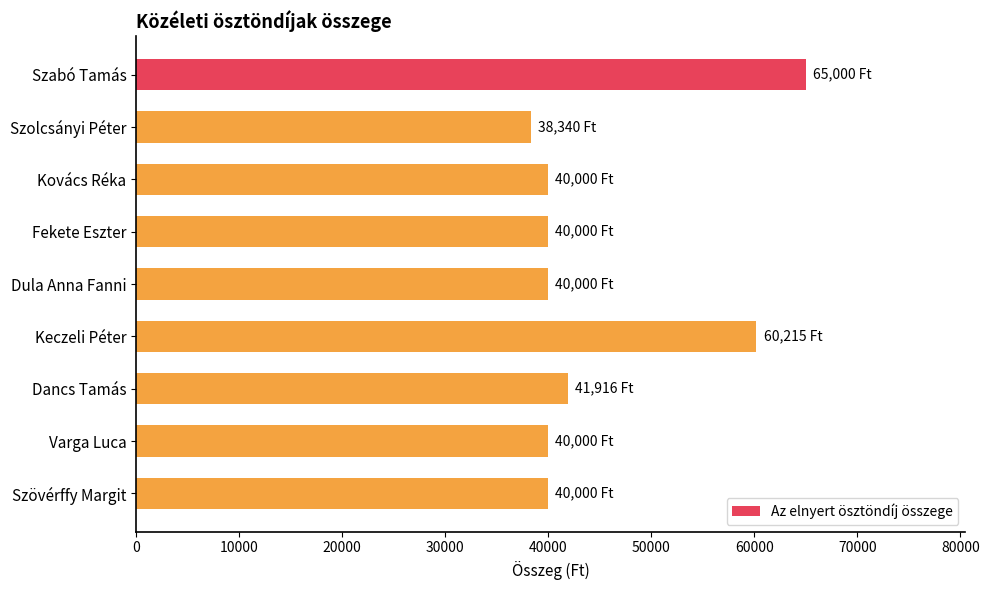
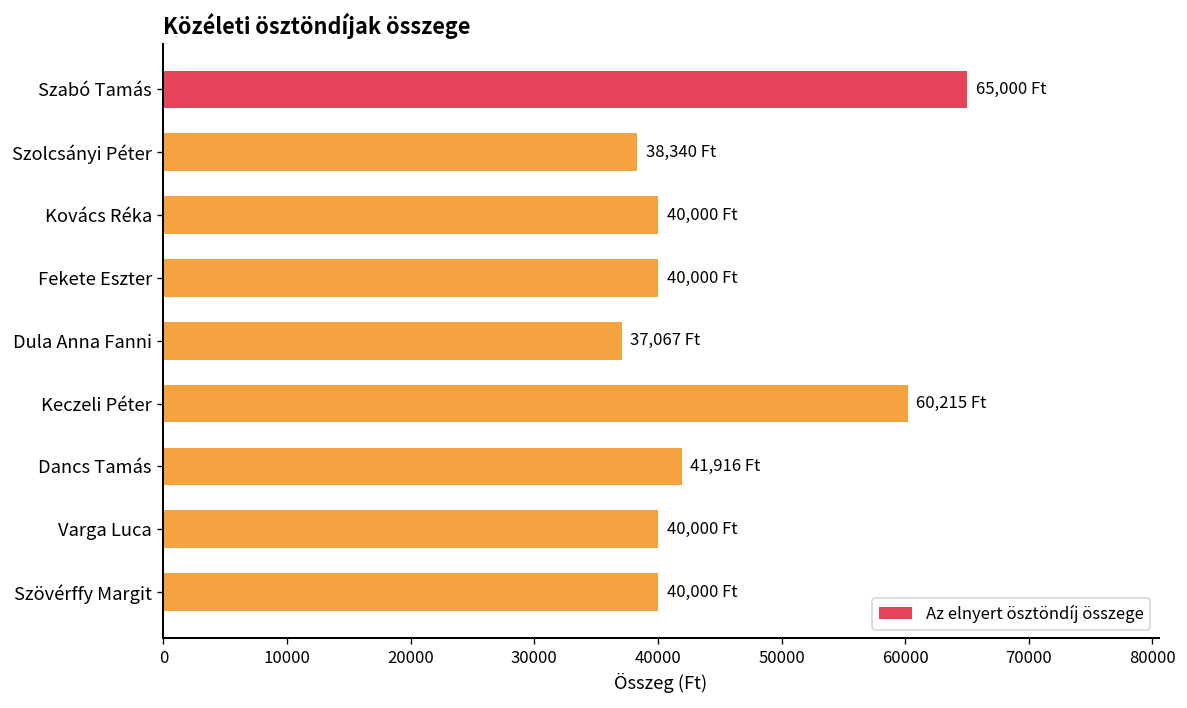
  {
    "Szabó Tamás": "65,000",
    "Szolcsányi Péter": "38,340",
    "Kovács Réka": "40,000",
    "Fekete Eszter": "40,000",
-   "Dula Anna Fanni": "40,000",
+   "Dula Anna Fanni": "37,067",
    "Keczeli Péter": "60,215",
    "Dancs Tamás": "41,916",
    "Varga Luca": "40,000",
    "Szövérffy Margit": "40,000"
  }
